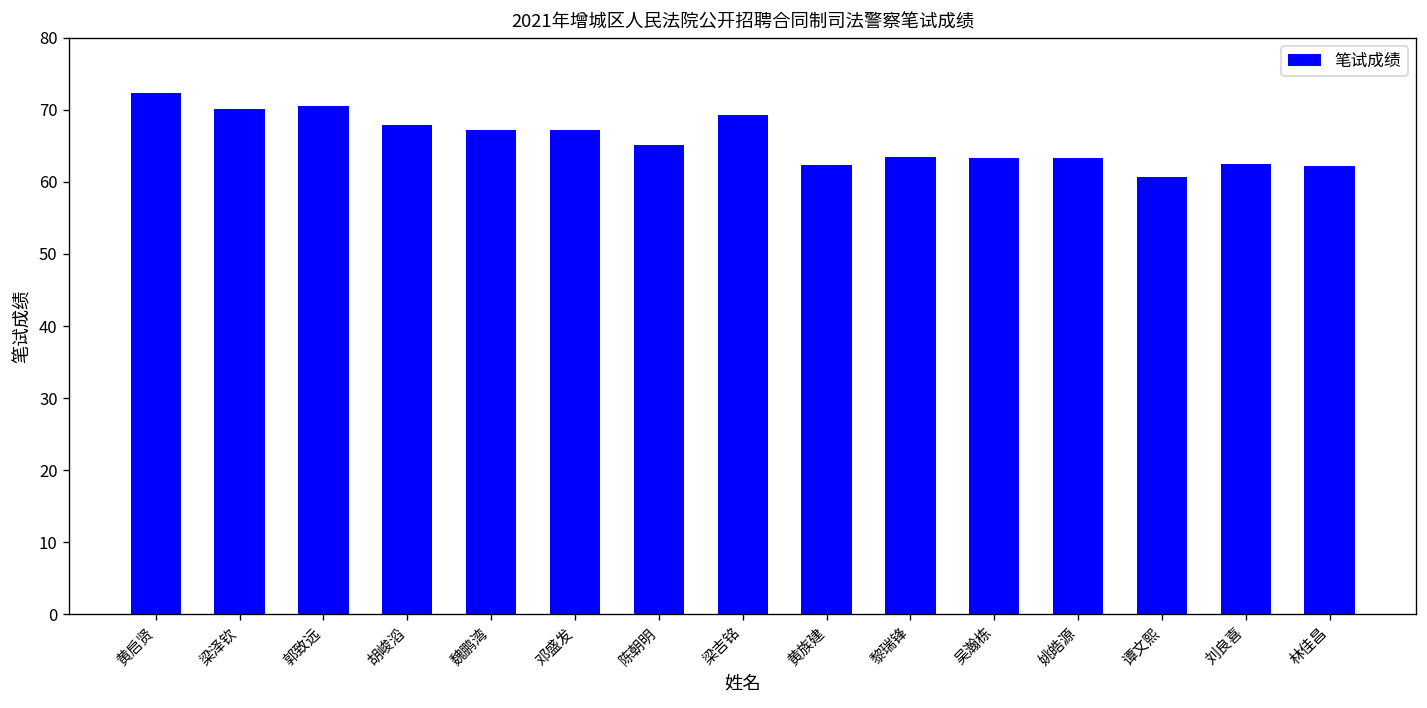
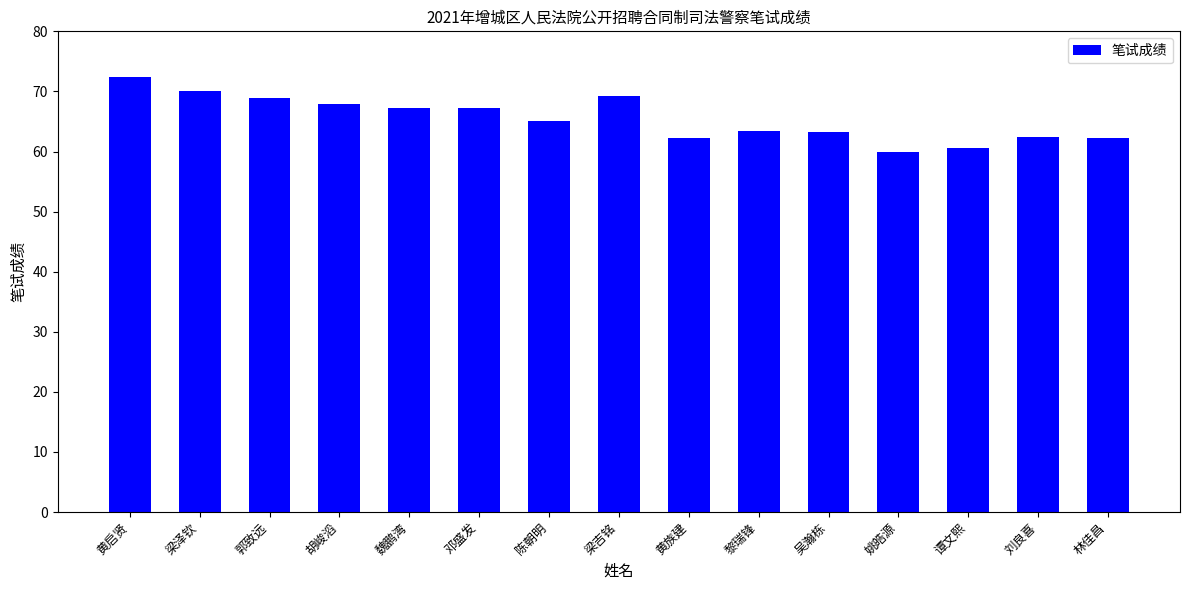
  {
    "黄启贤": 72,
    "梁泽钦": 70,
-   "郭致远": 70,
+   "郭致远": 69,
    "胡峻滔": 68,
    "魏鹏湾": 67,
    "邓盛发": 67,
    "陈朝明": 65,
    "梁吉铭": 69,
    "黄族建": 62,
    "黎瑞锋": 63,
    "吴瀚栋": 63,
-   "姚皓源": 63,
+   "姚皓源": 60,
    "谭文熙": 61,
    "刘良喜": 62,
    "林佳昌": 62
  }
